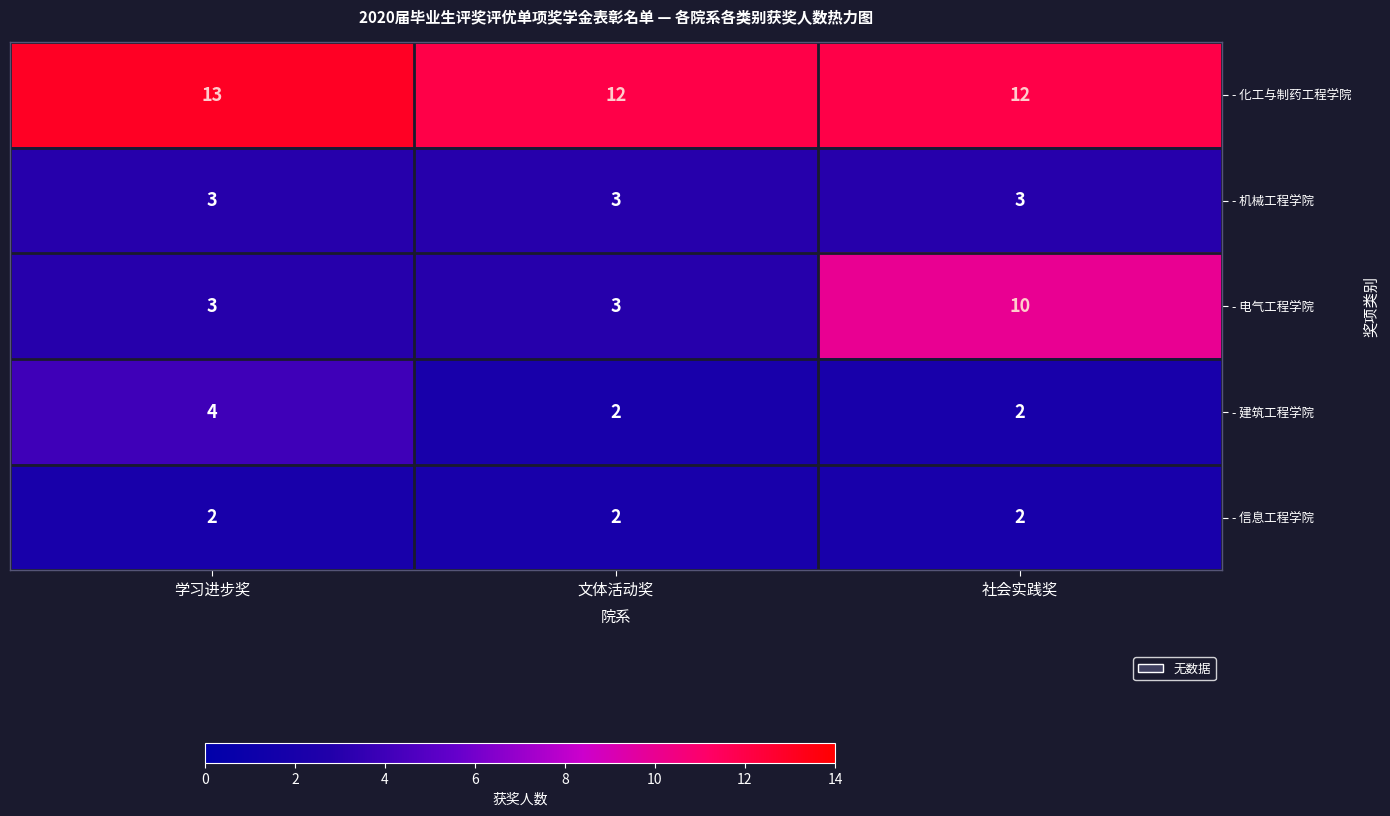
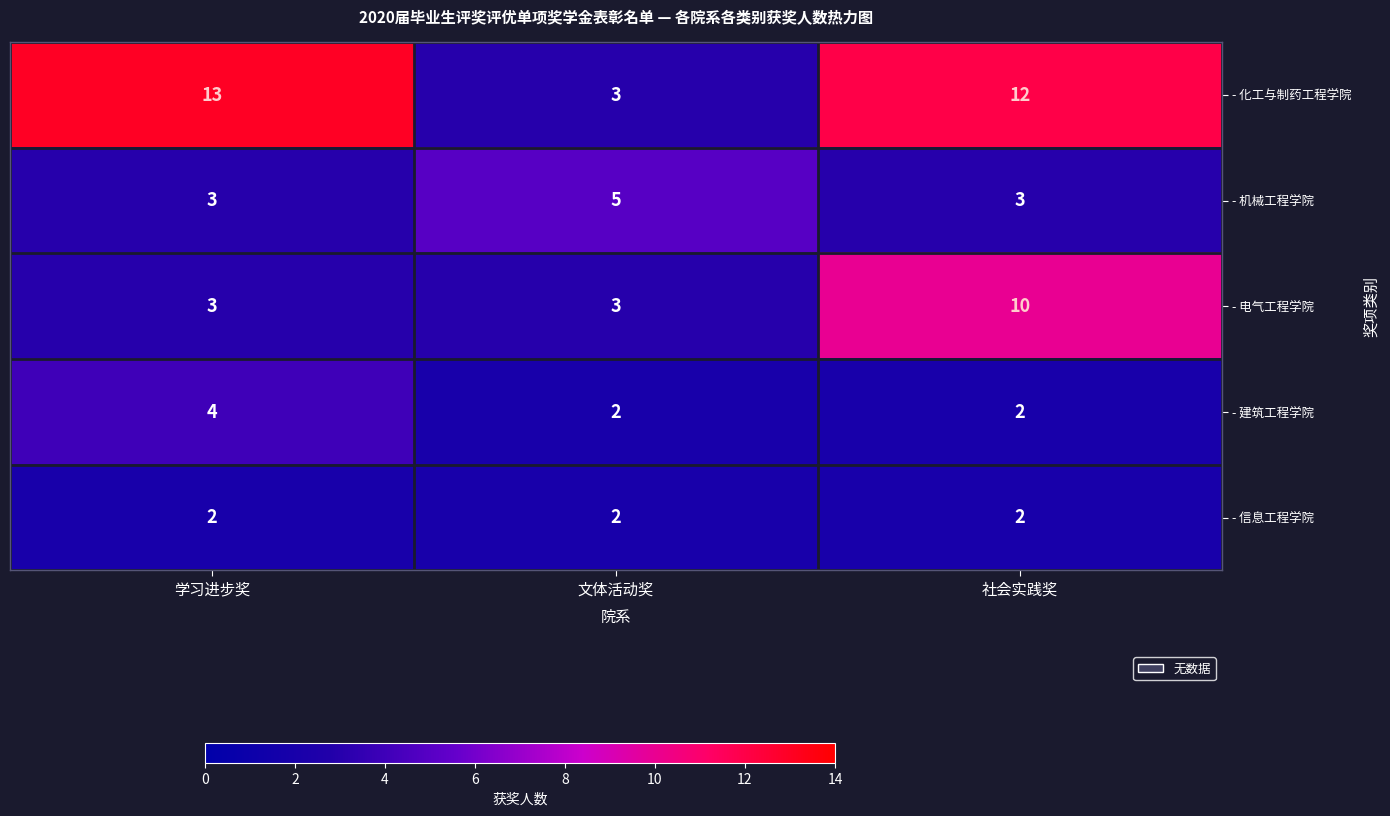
  {
    "- 化工与制药工程学院": {
      "学习进步奖": 13,
-     "文体活动奖": 12,
+     "文体活动奖": 3,
      "社会实践奖": 12
    },
    "- 机械工程学院": {
      "学习进步奖": 3,
-     "文体活动奖": 3,
+     "文体活动奖": 5,
      "社会实践奖": 3
    },
    "- 电气工程学院": {
      "学习进步奖": 3,
      "文体活动奖": 3,
      "社会实践奖": 10
    },
    "- 建筑工程学院": {
      "学习进步奖": 4,
      "文体活动奖": 2,
      "社会实践奖": 2
    },
    "- 信息工程学院": {
      "学习进步奖": 2,
      "文体活动奖": 2,
      "社会实践奖": 2
    }
  }
